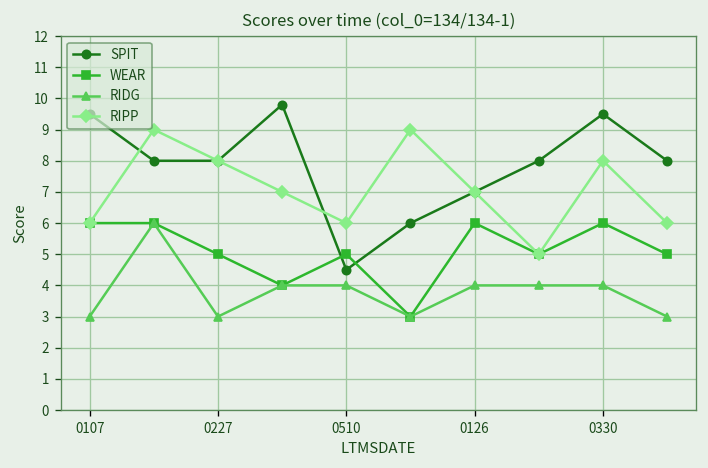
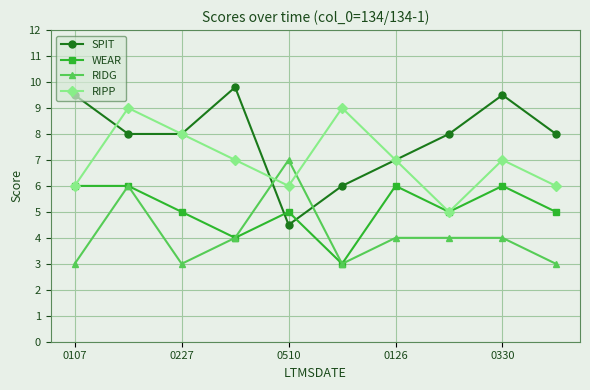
  {
    "SPIT": {
      "0510": 4.5,
      "0330": 9.5
    },
    "WEAR": {
      "0227": 5,
      "0510": 5,
      "0126": 6,
      "0330": 6
    },
    "RIDG": {
      "0107": 3,
      "0227": 3,
-     "0510": 4,
+     "0510": 7,
      "0126": 4,
      "0330": 4
    },
    "RIPP": {
      "0510": 6,
-     "0330": 8
+     "0330": 7
    }
  }
